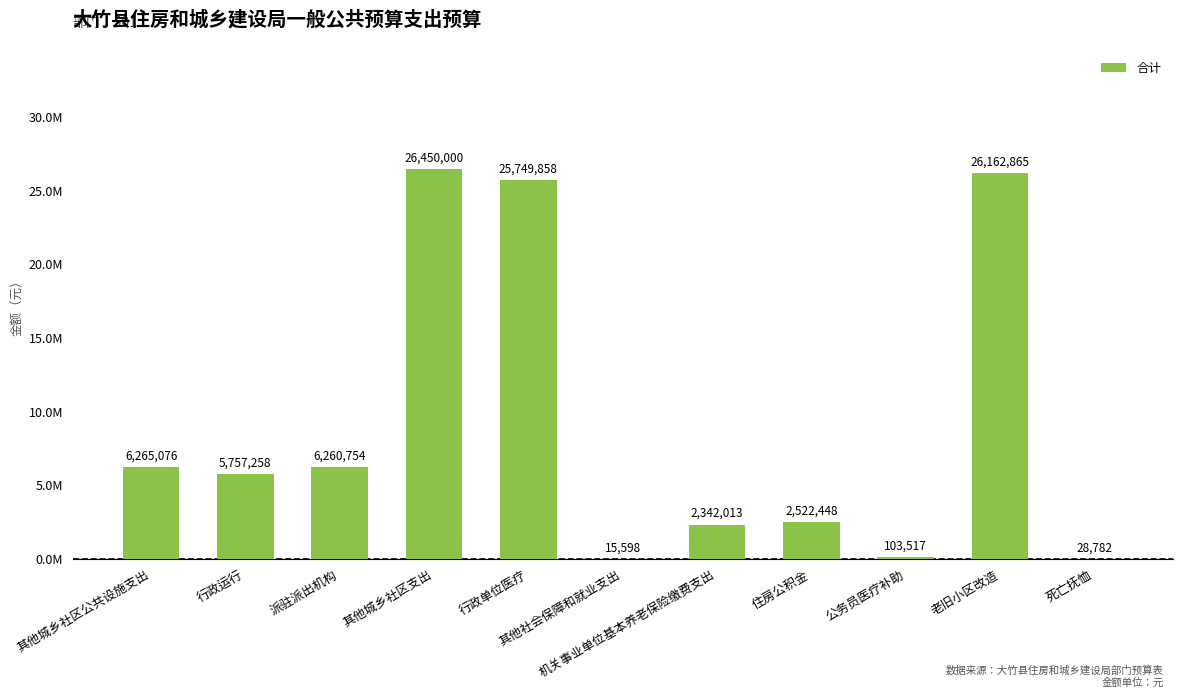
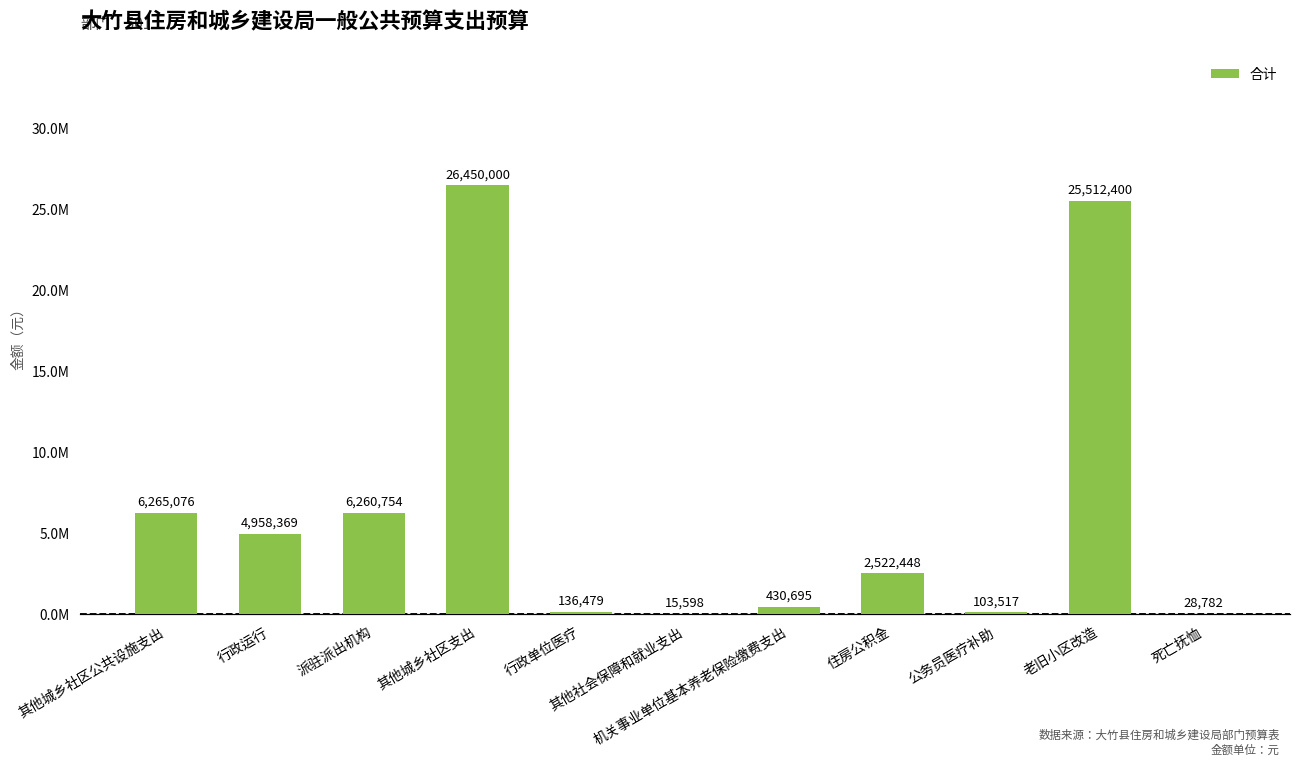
  {
    "其他城乡社区公共设施支出": "6,265,076",
-   "行政运行": "5,757,258",
+   "行政运行": "4,958,369",
    "派驻派出机构": "6,260,754",
    "其他城乡社区支出": "26,450,000",
-   "行政单位医疗": "25,749,858",
+   "行政单位医疗": "136,479",
    "其他社会保障和就业支出": "15,598",
-   "机关事业单位基本养老保险缴费支出": "2,342,013",
+   "机关事业单位基本养老保险缴费支出": "430,695",
    "住房公积金": "2,522,448",
    "公务员医疗补助": "103,517",
-   "老旧小区改造": "26,162,865",
+   "老旧小区改造": "25,512,400",
    "死亡抚恤": "28,782"
  }
